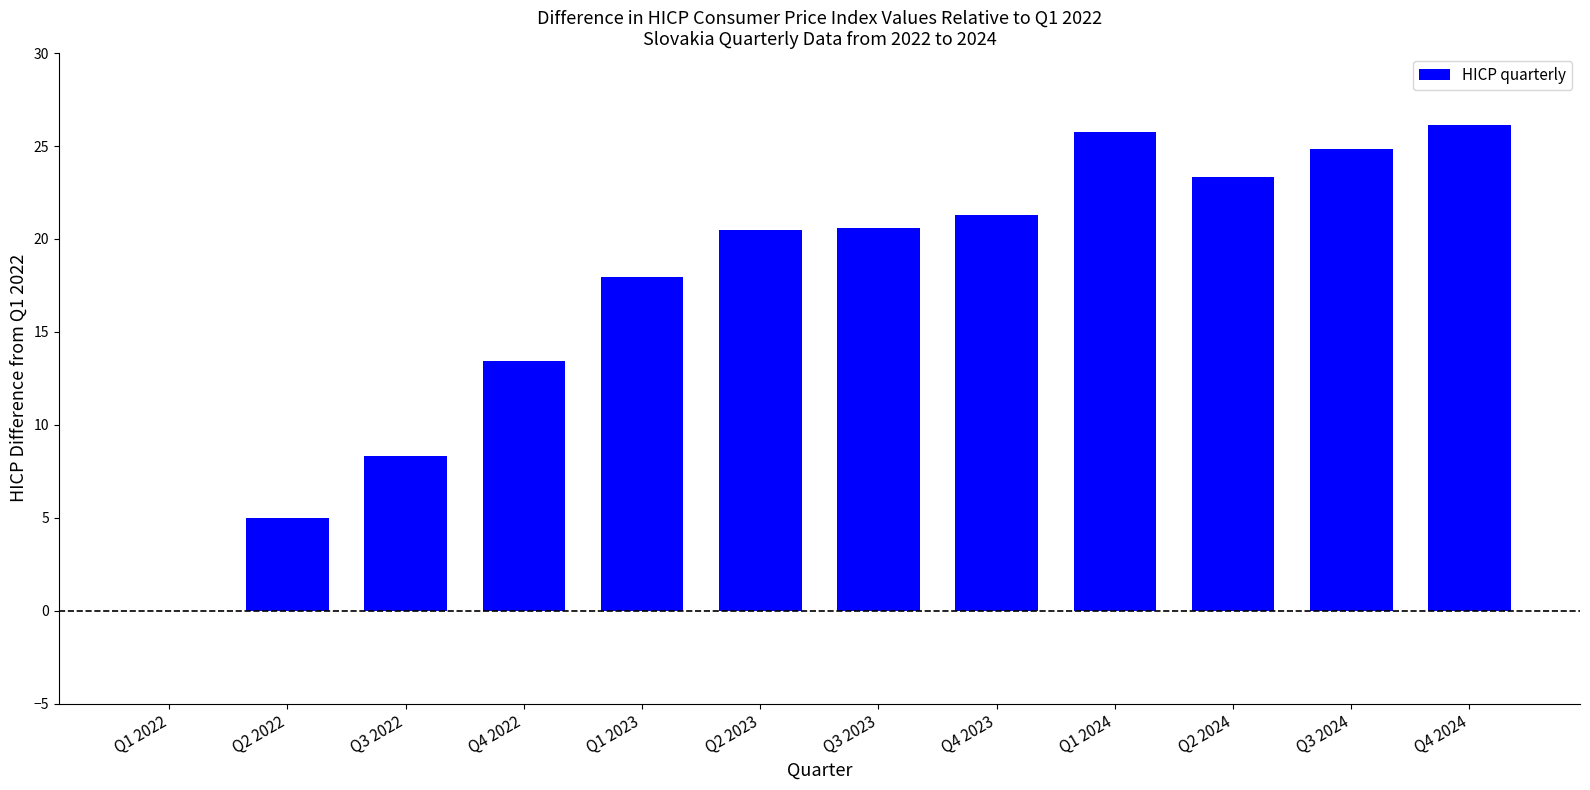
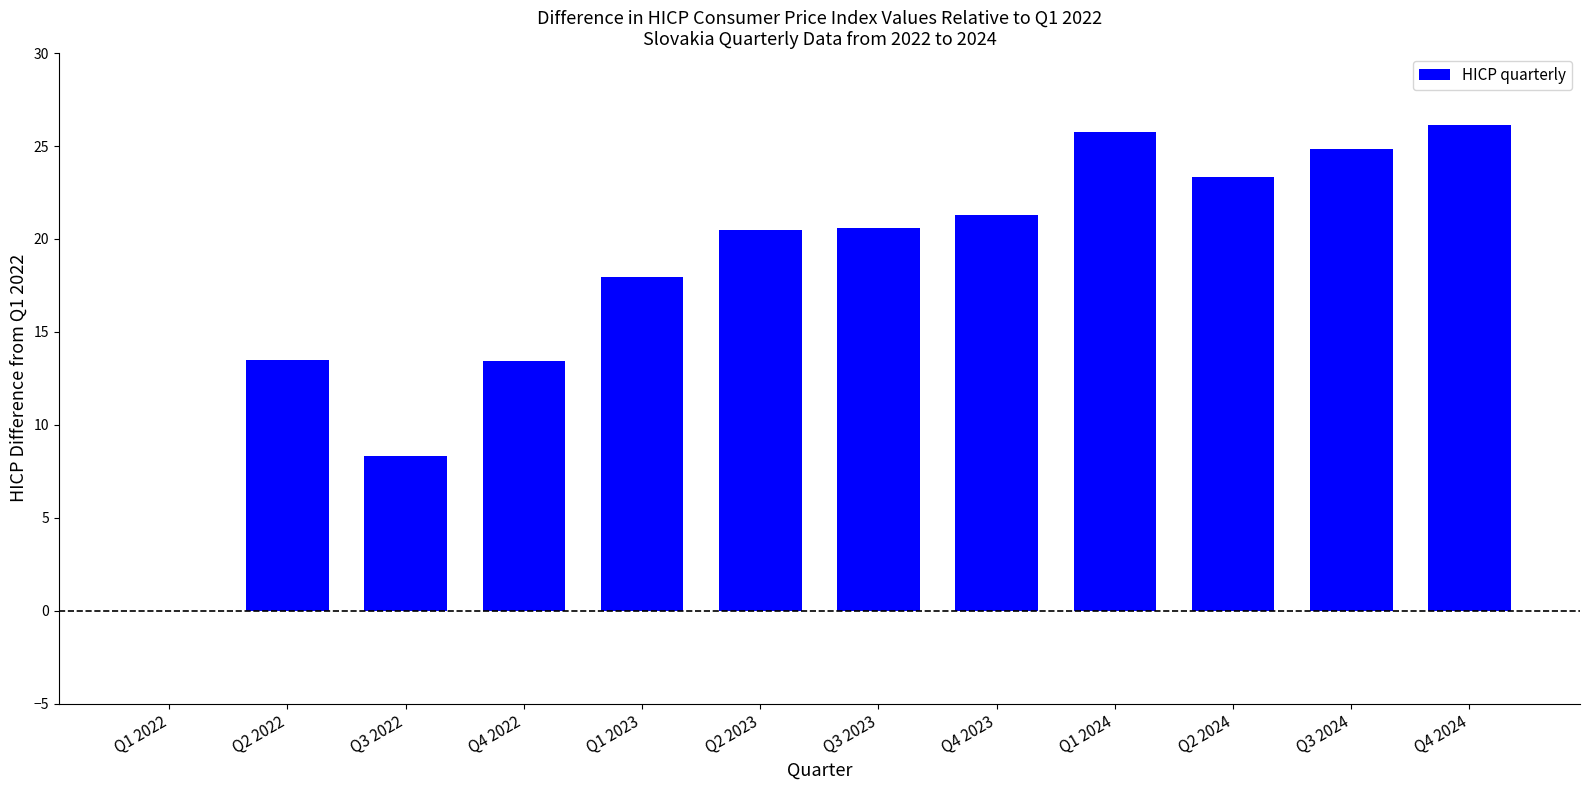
  {
    "Q1 2022": 0.0,
-   "Q2 2022": 5.0,
+   "Q2 2022": 13.5,
    "Q3 2022": 8.3,
    "Q4 2022": 13.4,
    "Q1 2023": 17.9,
    "Q2 2023": 20.5,
    "Q3 2023": 20.6,
    "Q4 2023": 21.3,
    "Q1 2024": 25.8,
    "Q2 2024": 23.3,
    "Q3 2024": 24.8,
    "Q4 2024": 26.1
  }
